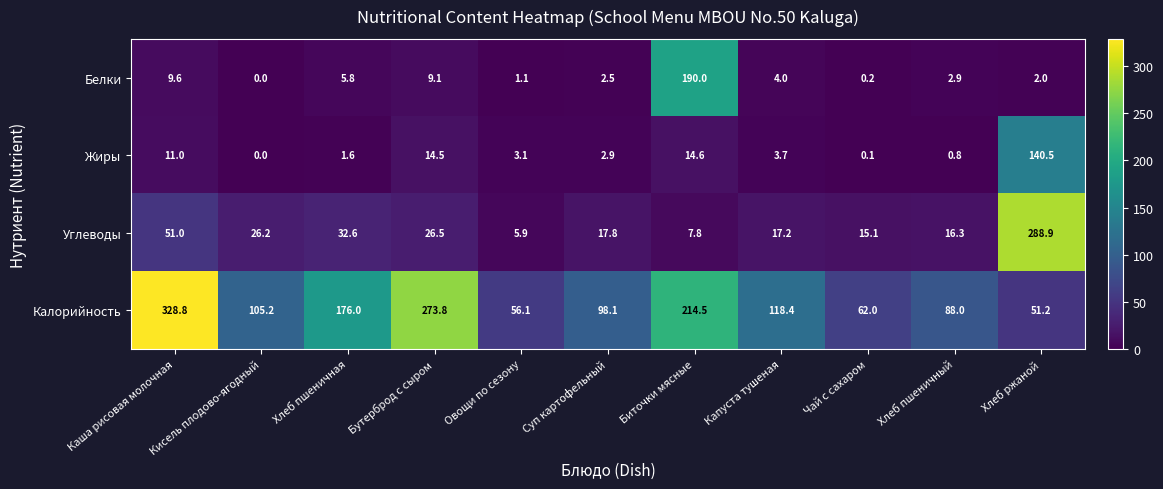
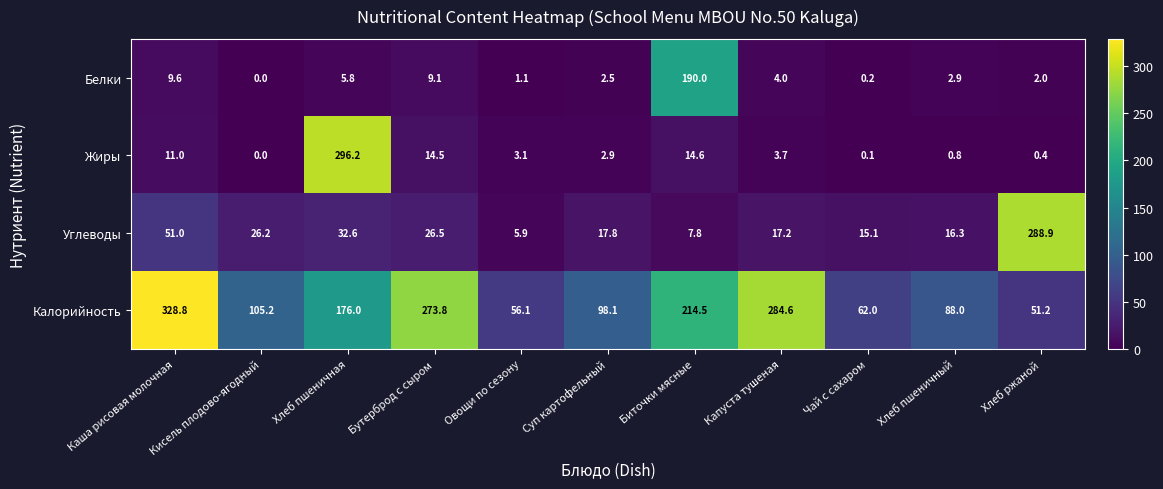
  {
    "Белки": {
      "Каша рисовая молочная": 9.6,
      "Кисель плодово-ягодный": 0.0,
      "Хлеб пшеничная": 5.8,
      "Бутерброд с сыром": 9.1,
      "Овощи по сезону": 1.1,
      "Суп картофельный": 2.5,
      "Биточки мясные": 190.0,
      "Капуста тушеная": 4.0,
      "Чай с сахаром": 0.2,
      "Хлеб пшеничный": 2.9,
      "Хлеб ржаной": 2.0
    },
    "Жиры": {
      "Каша рисовая молочная": 11.0,
      "Кисель плодово-ягодный": 0.0,
-     "Хлеб пшеничная": 1.6,
+     "Хлеб пшеничная": 296.2,
      "Бутерброд с сыром": 14.5,
      "Овощи по сезону": 3.1,
      "Суп картофельный": 2.9,
      "Биточки мясные": 14.6,
      "Капуста тушеная": 3.7,
      "Чай с сахаром": 0.1,
      "Хлеб пшеничный": 0.8,
-     "Хлеб ржаной": 140.5
+     "Хлеб ржаной": 0.4
    },
    "Углеводы": {
      "Каша рисовая молочная": 51.0,
      "Кисель плодово-ягодный": 26.2,
      "Хлеб пшеничная": 32.6,
      "Бутерброд с сыром": 26.5,
      "Овощи по сезону": 5.9,
      "Суп картофельный": 17.8,
      "Биточки мясные": 7.8,
      "Капуста тушеная": 17.2,
      "Чай с сахаром": 15.1,
      "Хлеб пшеничный": 16.3,
      "Хлеб ржаной": 288.9
    },
    "Калорийность": {
      "Каша рисовая молочная": 328.8,
      "Кисель плодово-ягодный": 105.2,
      "Хлеб пшеничная": 176.0,
      "Бутерброд с сыром": 273.8,
      "Овощи по сезону": 56.1,
      "Суп картофельный": 98.1,
      "Биточки мясные": 214.5,
-     "Капуста тушеная": 118.4,
+     "Капуста тушеная": 284.6,
      "Чай с сахаром": 62.0,
      "Хлеб пшеничный": 88.0,
      "Хлеб ржаной": 51.2
    }
  }
